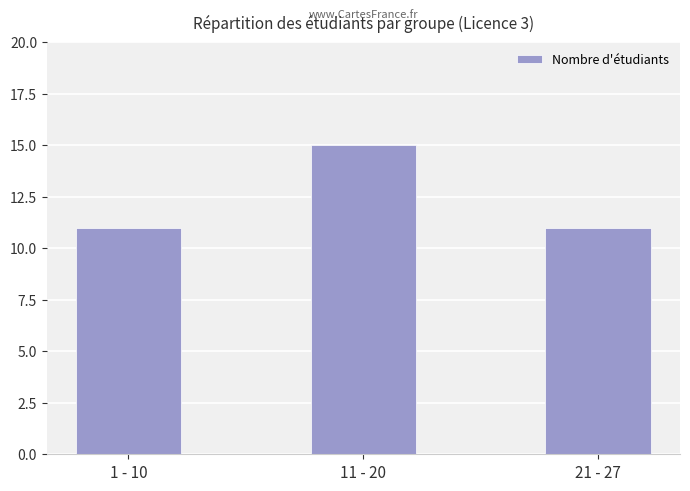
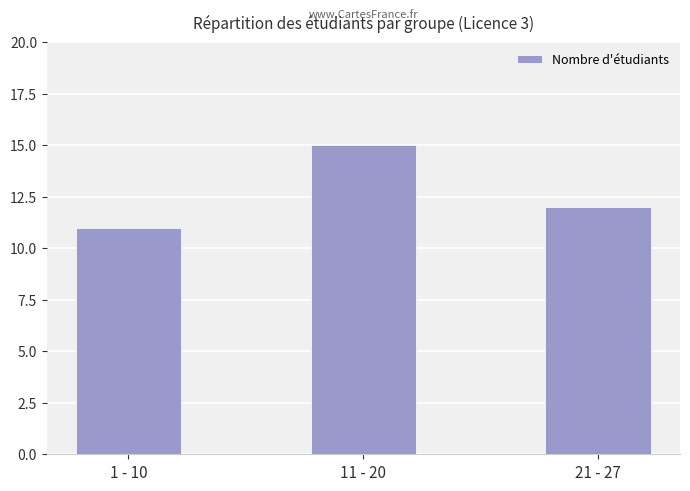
  {
    "1 - 10": 11,
    "11 - 20": 15,
-   "21 - 27": 11
+   "21 - 27": 12
  }
